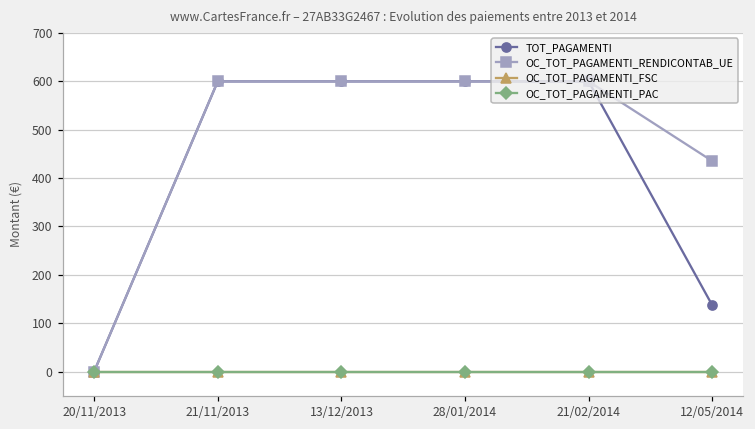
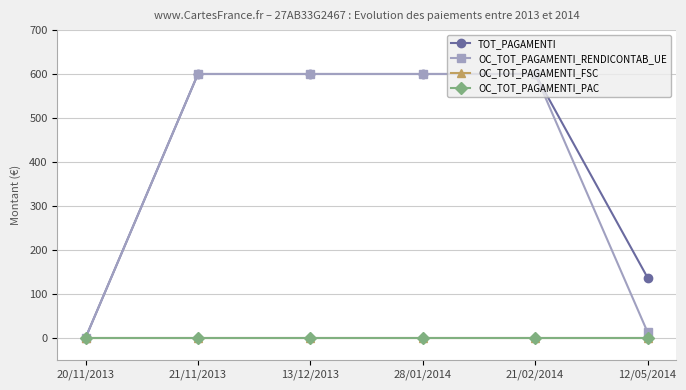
  {
    "TOT_PAGAMENTI": {
      "12/05/2014": 140
    },
    "OC_TOT_PAGAMENTI_RENDICONTAB_UE": {
-     "12/05/2014": 440
+     "12/05/2014": 10
    },
    "OC_TOT_PAGAMENTI_PAC": {
      "21/11/2013": 0,
      "13/12/2013": 0,
      "28/01/2014": 0,
      "21/02/2014": 0,
      "12/05/2014": 0
    }
  }
